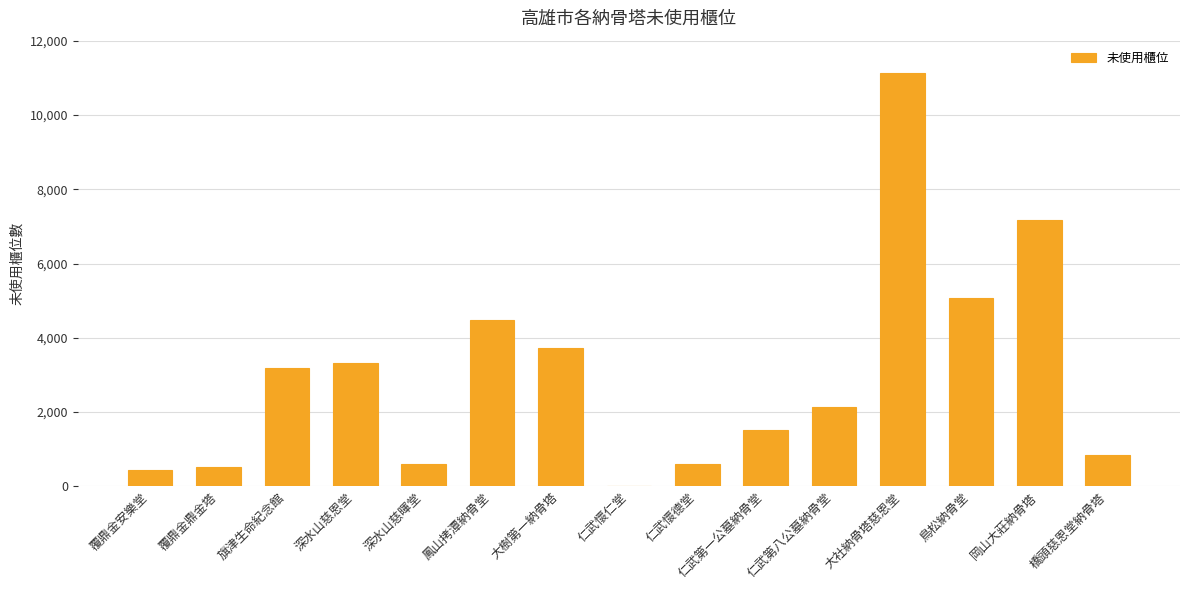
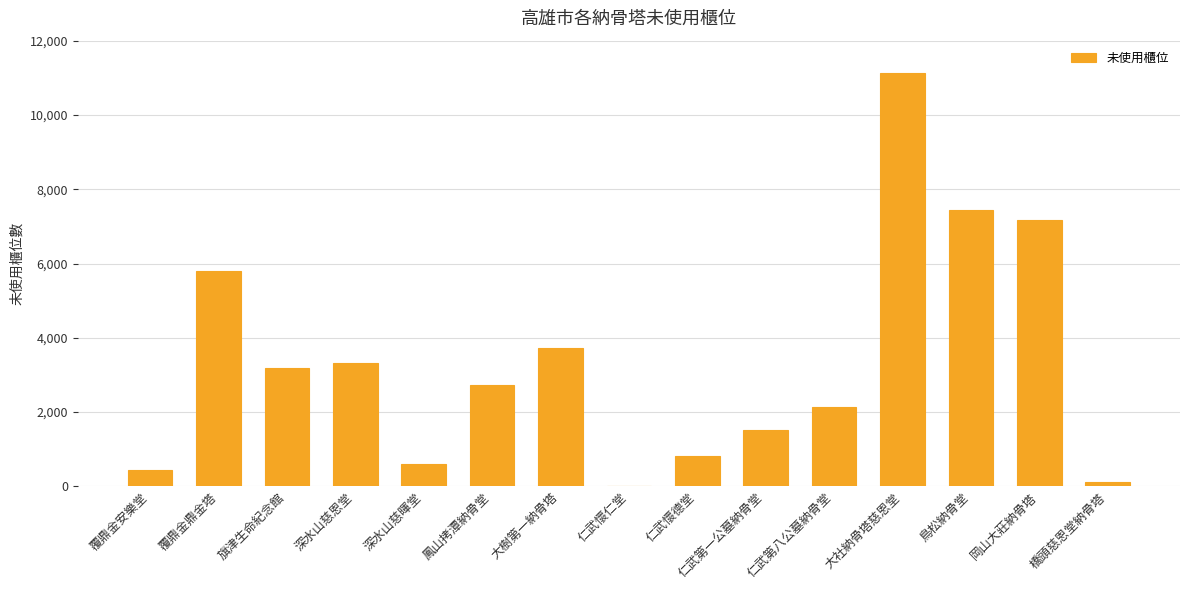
  {
    "覆鼎金安樂堂": "400",
-   "覆鼎金鼎金塔": "500",
+   "覆鼎金鼎金塔": "5,800",
    "旗津生命紀念館": "3,200",
    "深水山慈恩堂": "3,300",
    "深水山慈暉堂": "600",
-   "鳳山拷潭納骨堂": "4,500",
+   "鳳山拷潭納骨堂": "2,700",
    "大樹第一納骨塔": "3,700",
    "仁武懷仁堂": "0",
-   "仁武懷德堂": "600",
+   "仁武懷德堂": "800",
    "仁武第一公墓納骨堂": "1,500",
    "仁武第八公墓納骨堂": "2,100",
    "大社納骨塔慈恩堂": "11,100",
-   "鳥松納骨堂": "5,100",
+   "鳥松納骨堂": "7,400",
    "岡山大莊納骨塔": "7,200",
-   "橋頭慈恩堂納骨塔": "900"
+   "橋頭慈恩堂納骨塔": "100"
  }
